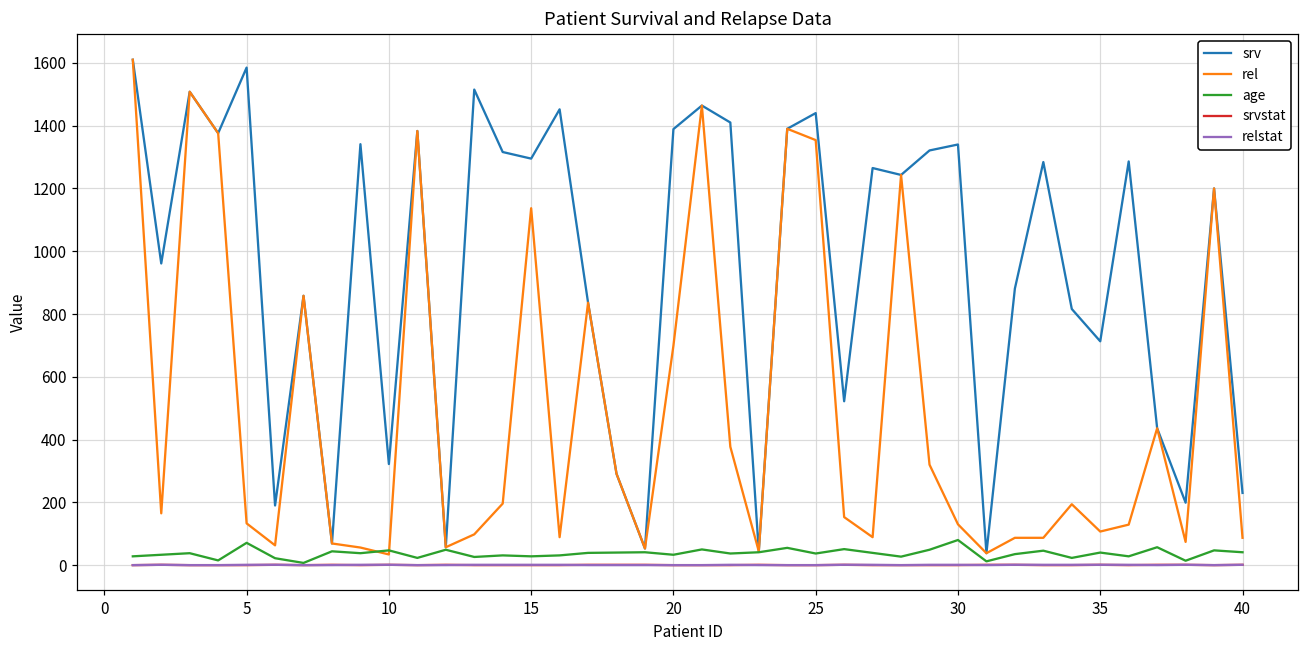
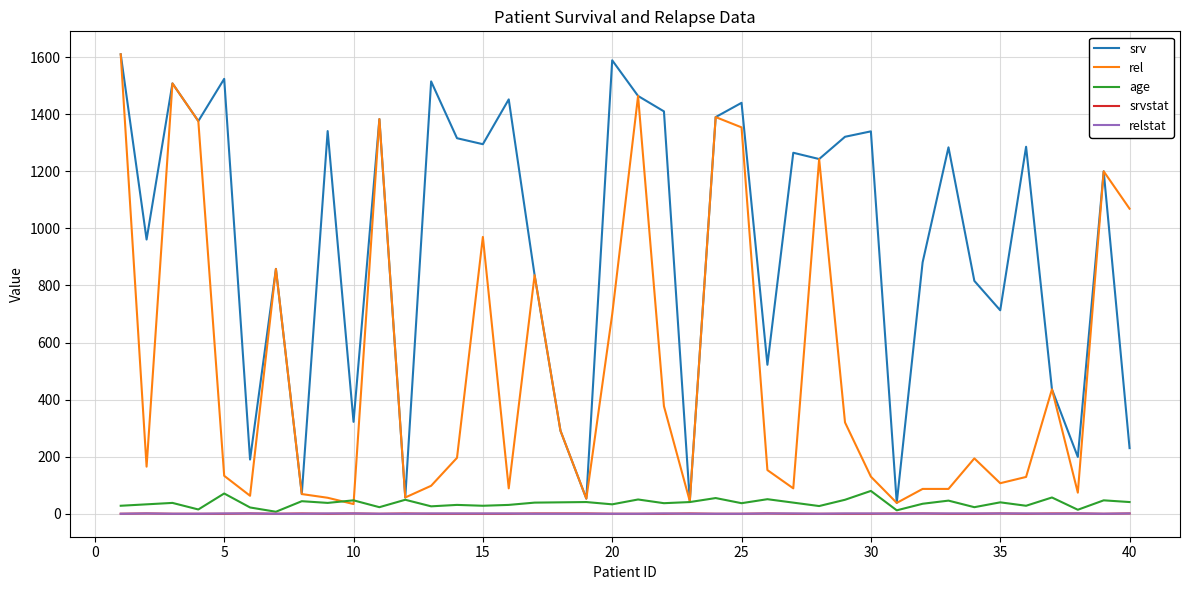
  {
    "srv": {
-     "5": 1590,
+     "5": 1520,
      "10": 320,
      "15": 1300,
-     "20": 1390,
+     "20": 1590,
      "25": 1440,
      "30": 1340,
      "35": 710,
      "40": 230
    },
    "rel": {
      "5": 130,
      "10": 30,
-     "15": 1140,
+     "15": 970,
      "20": 700,
      "25": 1350,
      "30": 130,
      "35": 110,
-     "40": 90
+     "40": 1070
    },
    "age": {
      "5": 70,
      "10": 50,
      "15": 30,
      "20": 30,
      "25": 40,
      "30": 80,
      "35": 40,
      "40": 40
    },
    "relstat": {
      "5": 0,
      "10": 0,
      "15": 0,
      "20": 0,
      "25": 0,
      "30": 0,
      "35": 0,
      "40": 0
    }
  }
